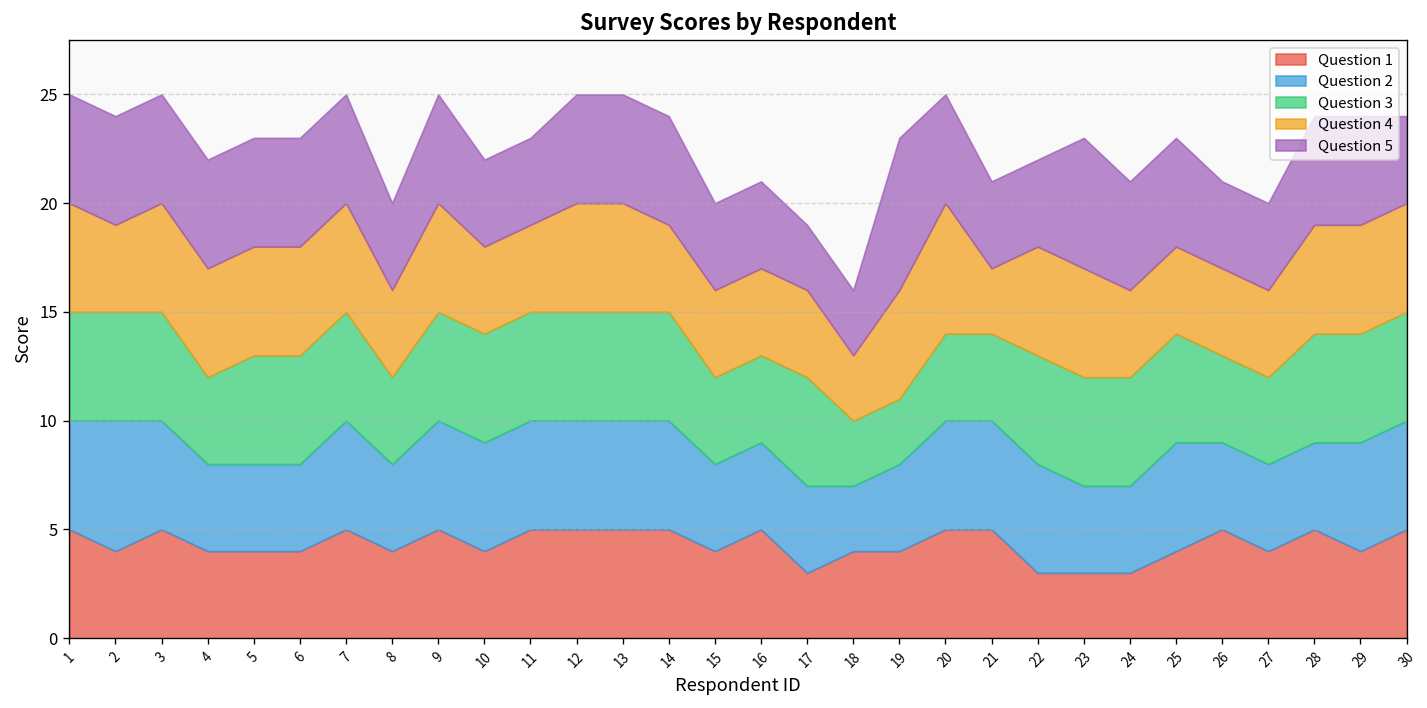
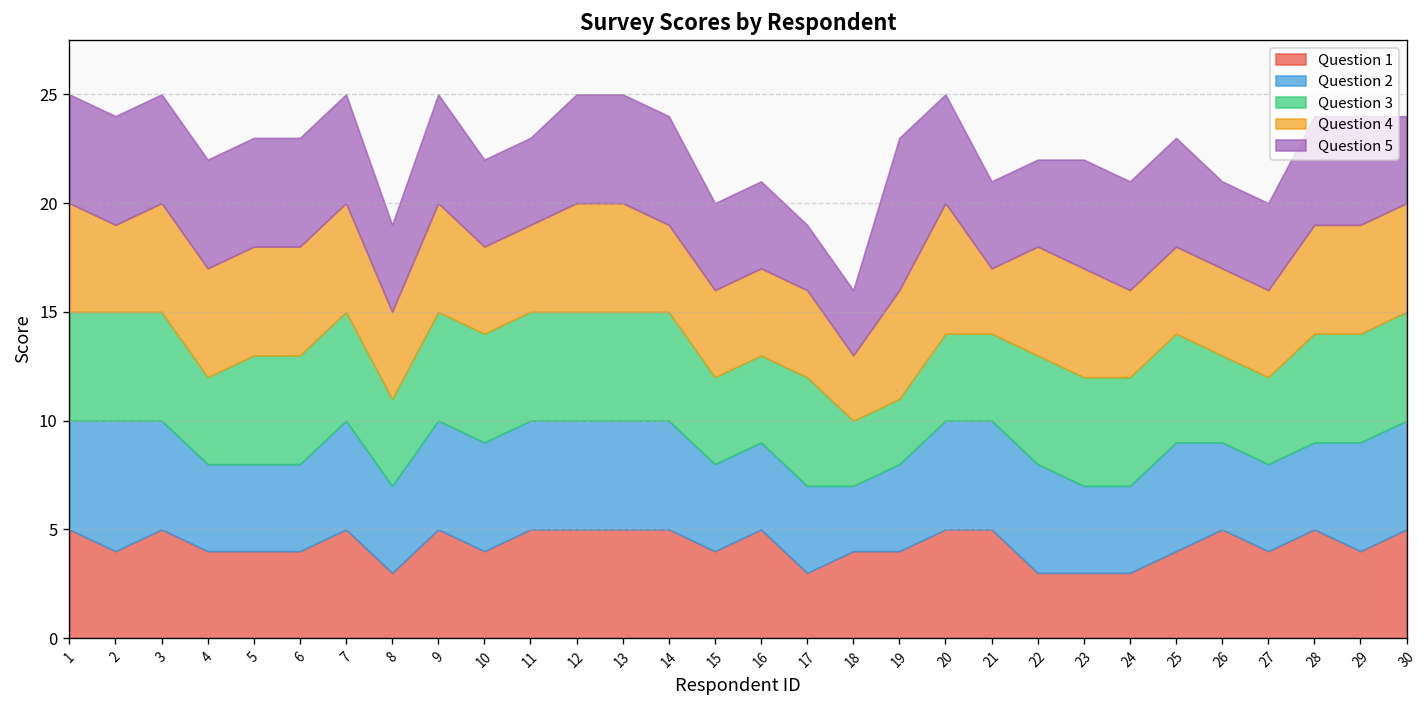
  {
    "Question 1": {
      "1": 5,
      "2": 4,
      "3": 5,
      "4": 4,
      "5": 4,
      "6": 4,
      "7": 5,
-     "8": 4,
+     "8": 3,
      "9": 5,
      "10": 4,
      "11": 5,
      "12": 5,
      "13": 5,
      "14": 5,
      "15": 4,
      "16": 5,
      "17": 3,
      "18": 4,
      "19": 4,
      "20": 5,
      "21": 5,
      "22": 3,
      "23": 3,
      "24": 3,
      "25": 4,
      "26": 5,
      "27": 4,
      "28": 5,
      "29": 4,
      "30": 5
    },
    "Question 2": {
      "1": 5,
      "2": 6,
      "3": 5,
      "4": 4,
      "5": 4,
      "6": 4,
      "7": 5,
      "8": 4,
      "9": 5,
      "10": 5,
      "11": 5,
      "12": 5,
      "13": 5,
      "14": 5,
      "15": 4,
      "16": 4,
      "17": 4,
      "18": 3,
      "19": 4,
      "20": 5,
      "21": 5,
      "22": 5,
      "23": 4,
      "24": 4,
      "25": 5,
      "26": 4,
      "27": 4,
      "28": 4,
      "29": 5,
      "30": 5
    },
    "Question 3": {
      "1": 5,
      "2": 5,
      "3": 5,
      "4": 4,
      "5": 5,
      "6": 5,
      "7": 5,
      "8": 4,
      "9": 5,
      "10": 5,
      "11": 5,
      "12": 5,
      "13": 5,
      "14": 5,
      "15": 4,
      "16": 4,
      "17": 5,
      "18": 3,
      "19": 3,
      "20": 4,
      "21": 4,
      "22": 5,
      "23": 5,
      "24": 5,
      "25": 5,
      "26": 4,
      "27": 4,
      "28": 5,
      "29": 5,
      "30": 5
    },
    "Question 4": {
      "1": 5,
      "2": 4,
      "3": 5,
      "4": 5,
      "5": 5,
      "6": 5,
      "7": 5,
      "8": 4,
      "9": 5,
      "10": 4,
      "11": 4,
      "12": 5,
      "13": 5,
      "14": 4,
      "15": 4,
      "16": 4,
      "17": 4,
      "18": 3,
      "19": 5,
      "20": 6,
      "21": 3,
      "22": 5,
      "23": 5,
      "24": 4,
      "25": 4,
      "26": 4,
      "27": 4,
      "28": 5,
      "29": 5,
      "30": 5
    },
    "Question 5": {
-     "23": 6
+     "23": 5
    }
  }
